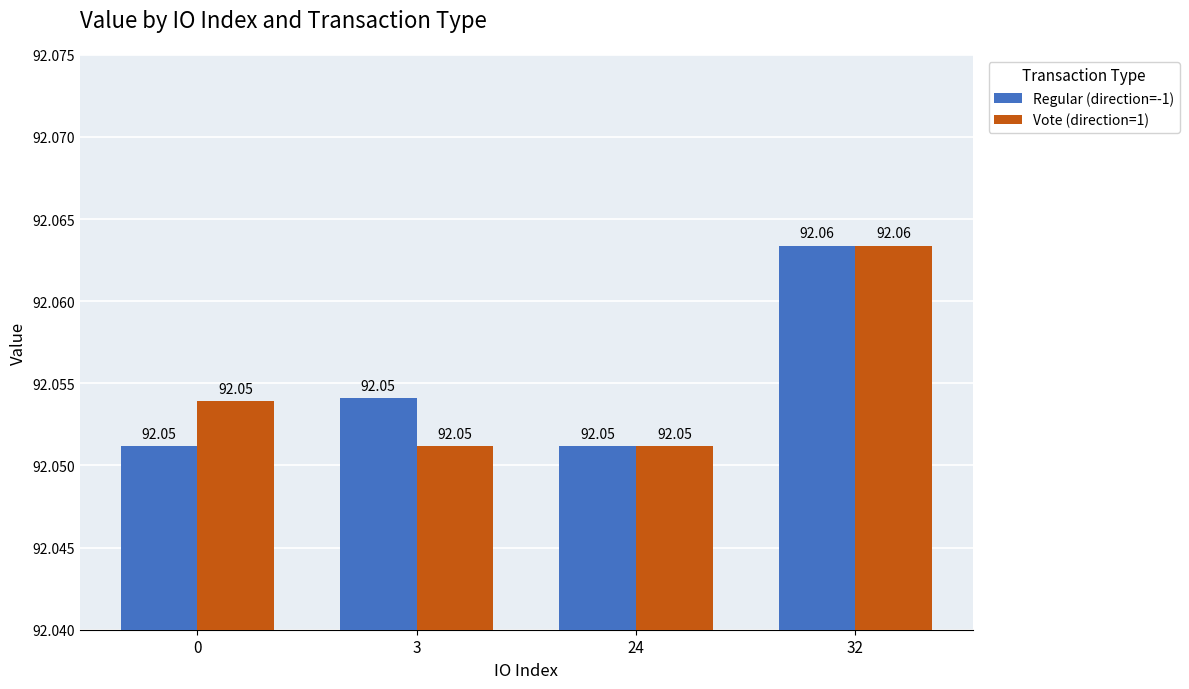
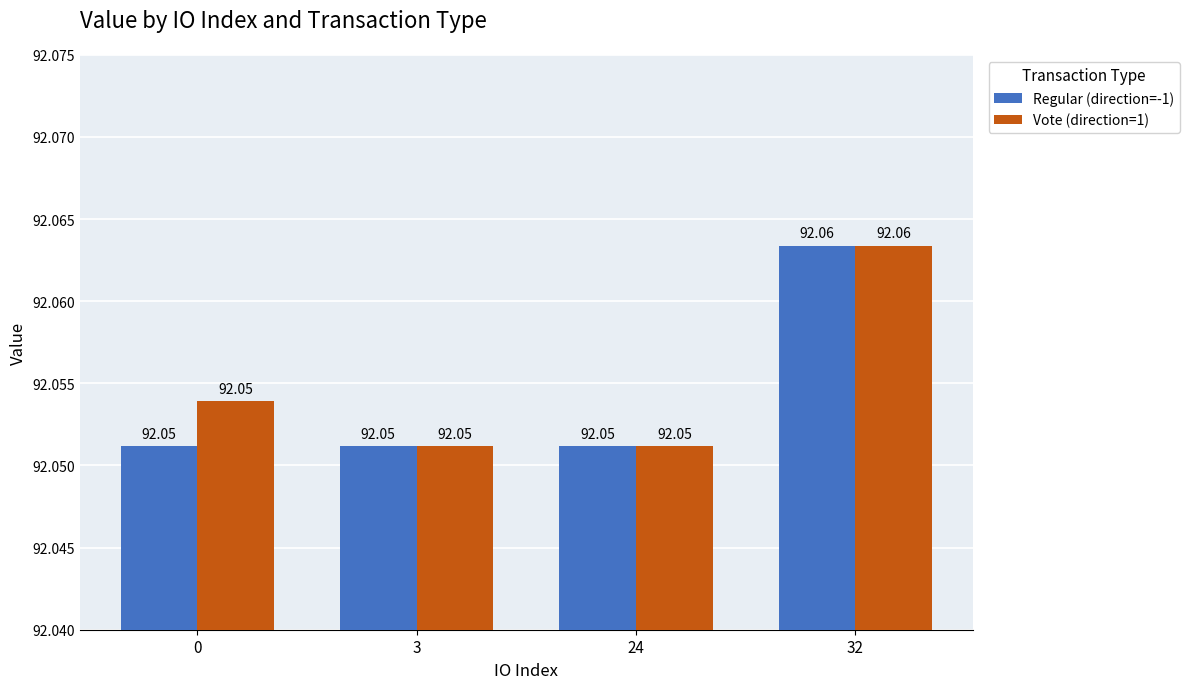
  {
    "Regular (direction=-1)": {
-     "3": 92.0541
+     "3": 92.0512
    },
    "Vote (direction=1)": {
      "0": 92.05,
      "3": 92.05,
      "24": 92.05,
      "32": 92.06
    }
  }
